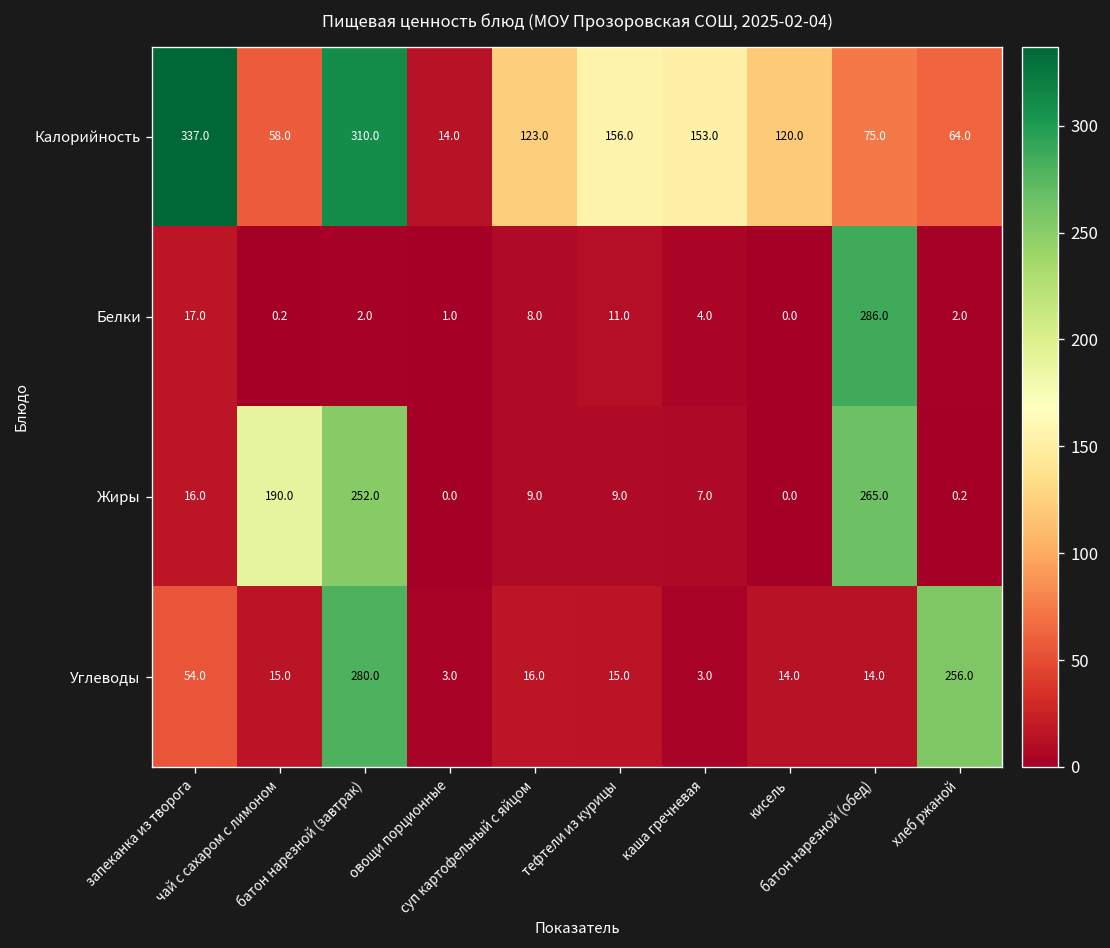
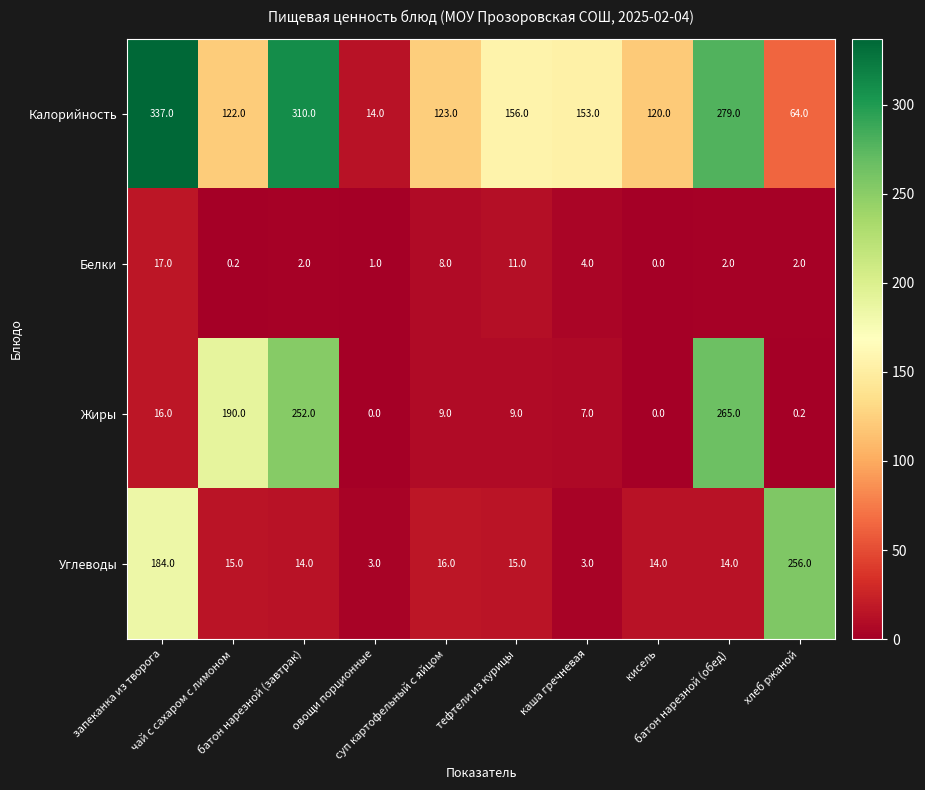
  {
    "Калорийность": {
      "запеканка из творога": 337.0,
-     "чай с сахаром с лимоном": 58.0,
+     "чай с сахаром с лимоном": 122.0,
      "батон нарезной (завтрак)": 310.0,
      "овощи порционные": 14.0,
      "суп картофельный с яйцом": 123.0,
      "тефтели из курицы": 156.0,
      "каша гречневая": 153.0,
      "кисель": 120.0,
-     "батон нарезной (обед)": 75.0,
+     "батон нарезной (обед)": 279.0,
      "хлеб ржаной": 64.0
    },
    "Белки": {
      "запеканка из творога": 17.0,
      "чай с сахаром с лимоном": 0.2,
      "батон нарезной (завтрак)": 2.0,
      "овощи порционные": 1.0,
      "суп картофельный с яйцом": 8.0,
      "тефтели из курицы": 11.0,
      "каша гречневая": 4.0,
      "кисель": 0.0,
-     "батон нарезной (обед)": 286.0,
+     "батон нарезной (обед)": 2.0,
      "хлеб ржаной": 2.0
    },
    "Жиры": {
      "запеканка из творога": 16.0,
      "чай с сахаром с лимоном": 190.0,
      "батон нарезной (завтрак)": 252.0,
      "овощи порционные": 0.0,
      "суп картофельный с яйцом": 9.0,
      "тефтели из курицы": 9.0,
      "каша гречневая": 7.0,
      "кисель": 0.0,
      "батон нарезной (обед)": 265.0,
      "хлеб ржаной": 0.2
    },
    "Углеводы": {
-     "запеканка из творога": 54.0,
+     "запеканка из творога": 184.0,
      "чай с сахаром с лимоном": 15.0,
-     "батон нарезной (завтрак)": 280.0,
+     "батон нарезной (завтрак)": 14.0,
      "овощи порционные": 3.0,
      "суп картофельный с яйцом": 16.0,
      "тефтели из курицы": 15.0,
      "каша гречневая": 3.0,
      "кисель": 14.0,
      "батон нарезной (обед)": 14.0,
      "хлеб ржаной": 256.0
    }
  }
